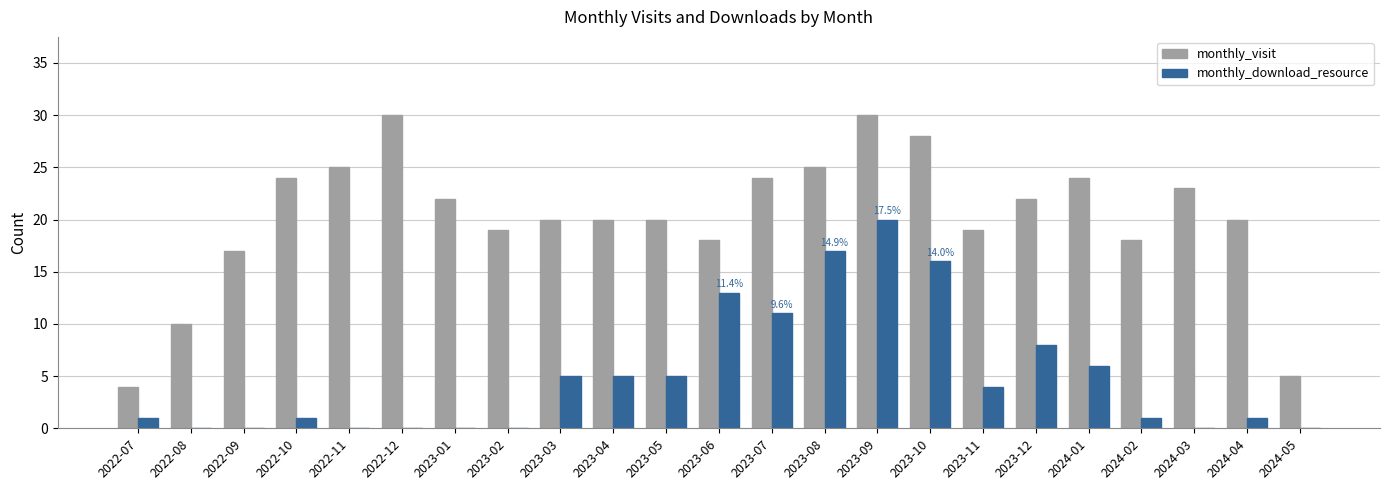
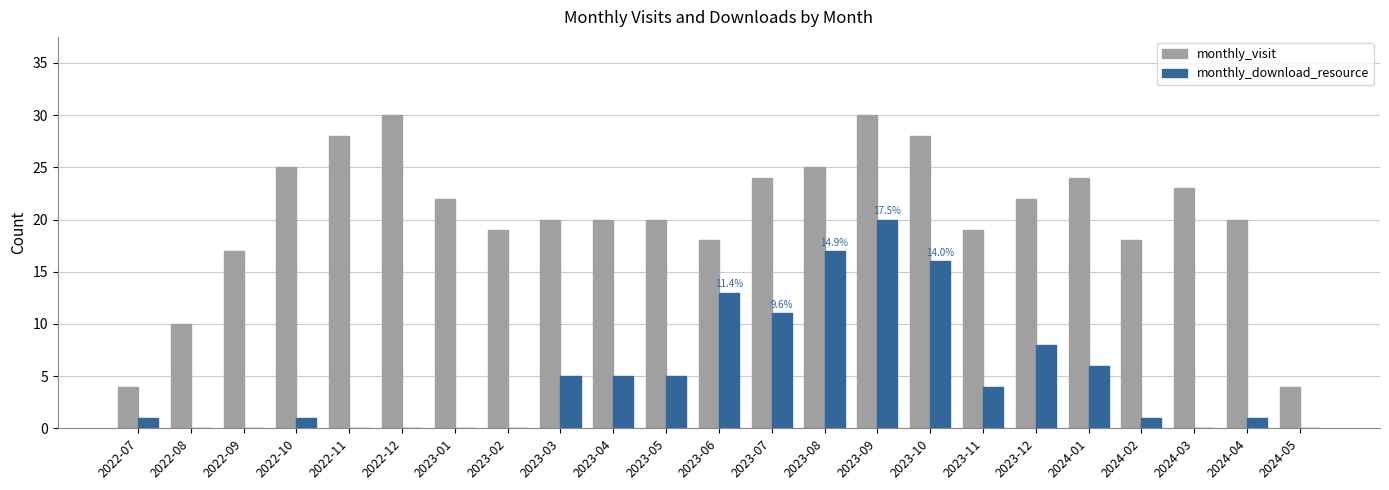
  {
    "monthly_visit": {
      "2022-07": 4,
      "2022-08": 10,
      "2022-09": 17,
-     "2022-10": 24,
-     "2022-11": 25,
+     "2022-10": 25,
+     "2022-11": 28,
      "2022-12": 30,
      "2023-01": 22,
      "2023-02": 19,
      "2023-03": 20,
      "2023-04": 20,
      "2023-05": 20,
      "2023-06": 18,
      "2023-07": 24,
      "2023-08": 25,
      "2023-09": 30,
      "2023-10": 28,
      "2023-11": 19,
      "2023-12": 22,
      "2024-01": 24,
      "2024-02": 18,
      "2024-03": 23,
      "2024-04": 20,
-     "2024-05": 5
+     "2024-05": 4
    },
    "monthly_download_resource": {
      "2022-07": 1,
      "2022-08": 0,
      "2022-09": 0,
      "2022-10": 1,
      "2022-11": 0,
      "2022-12": 0,
      "2023-01": 0,
      "2023-02": 0,
      "2023-03": 5,
      "2023-04": 5,
      "2023-05": 5,
      "2023-11": 4,
      "2023-12": 8,
      "2024-01": 6,
      "2024-02": 1,
      "2024-03": 0,
      "2024-04": 1,
      "2024-05": 0
    }
  }
